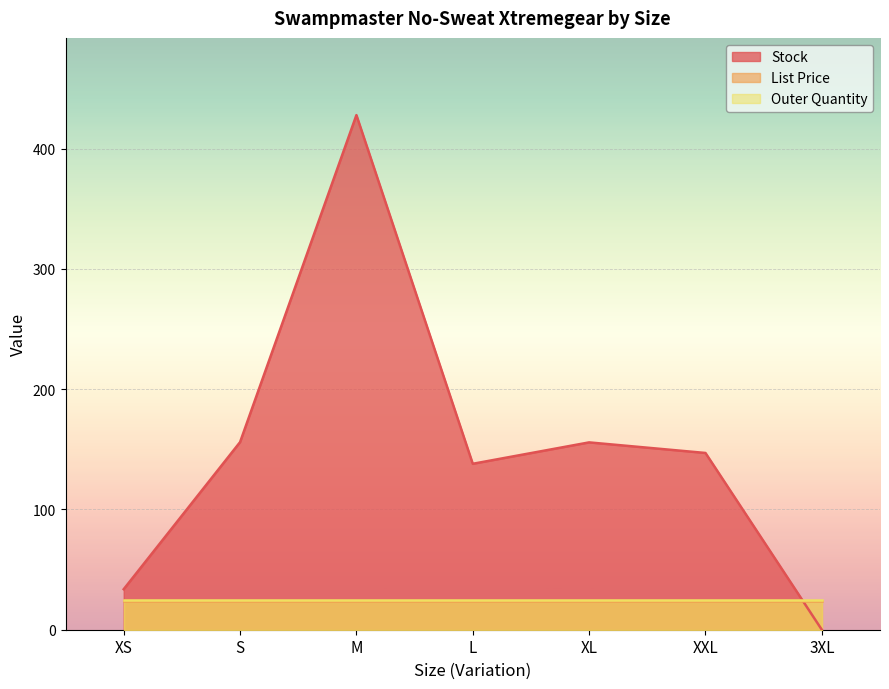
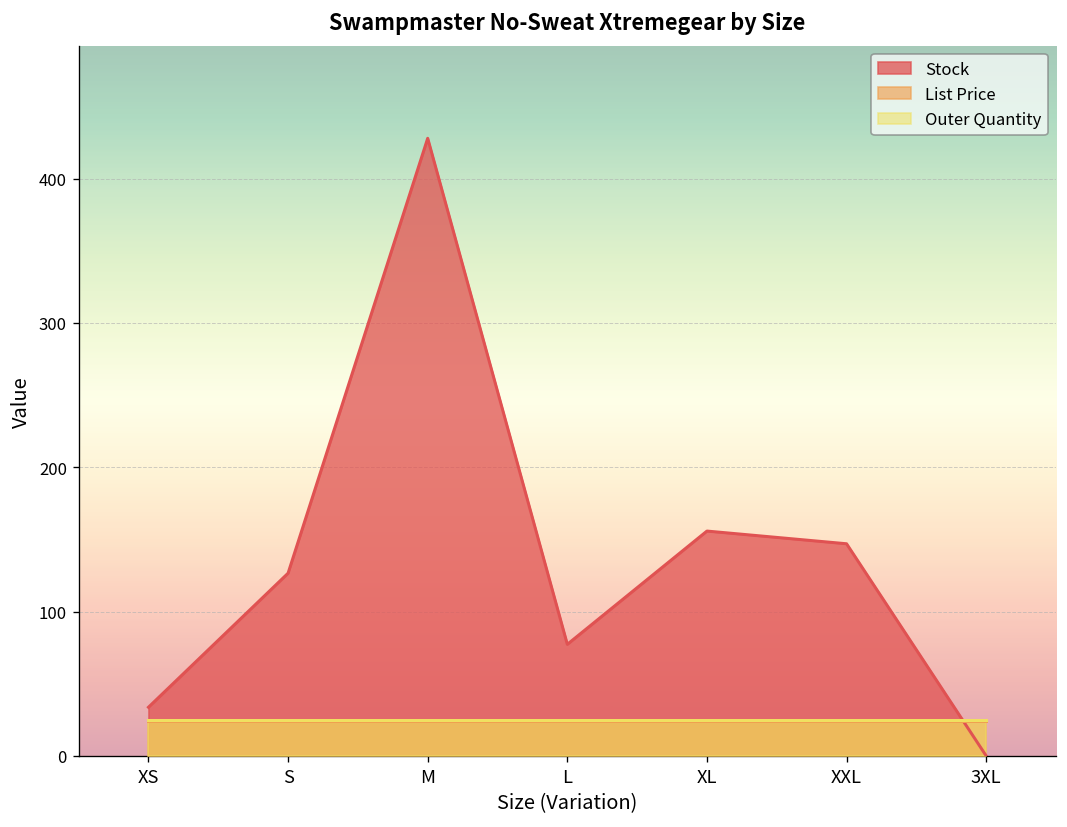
  {
    "Stock": {
      "XS": 34,
-     "S": 156,
+     "S": 127,
      "M": 428,
-     "L": 138,
+     "L": 77,
      "XL": 156,
      "XXL": 147,
      "3XL": 0
    }
  }
